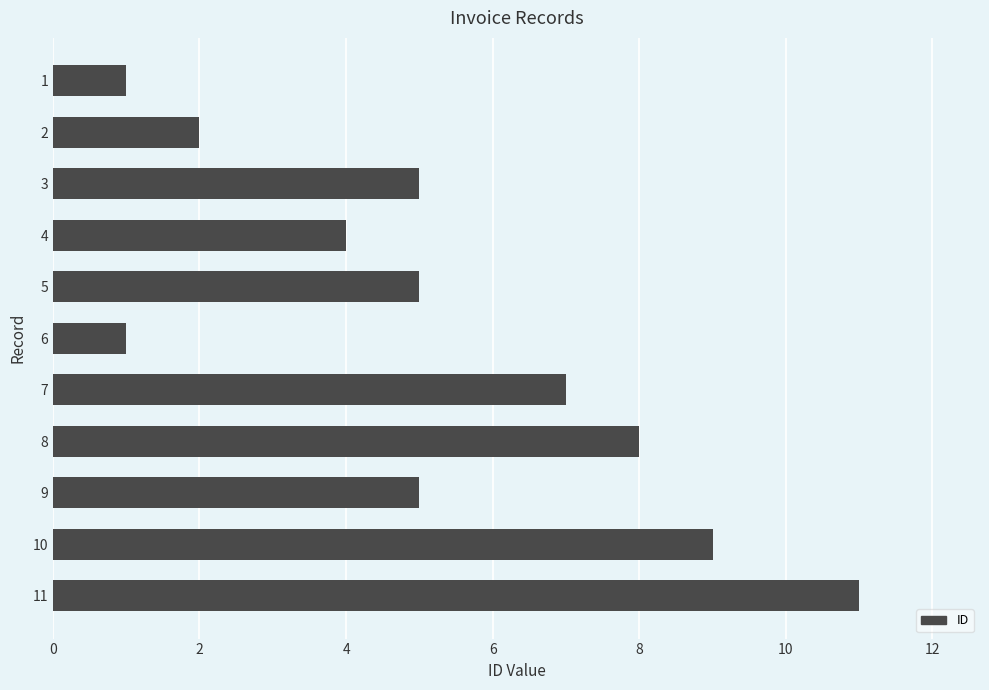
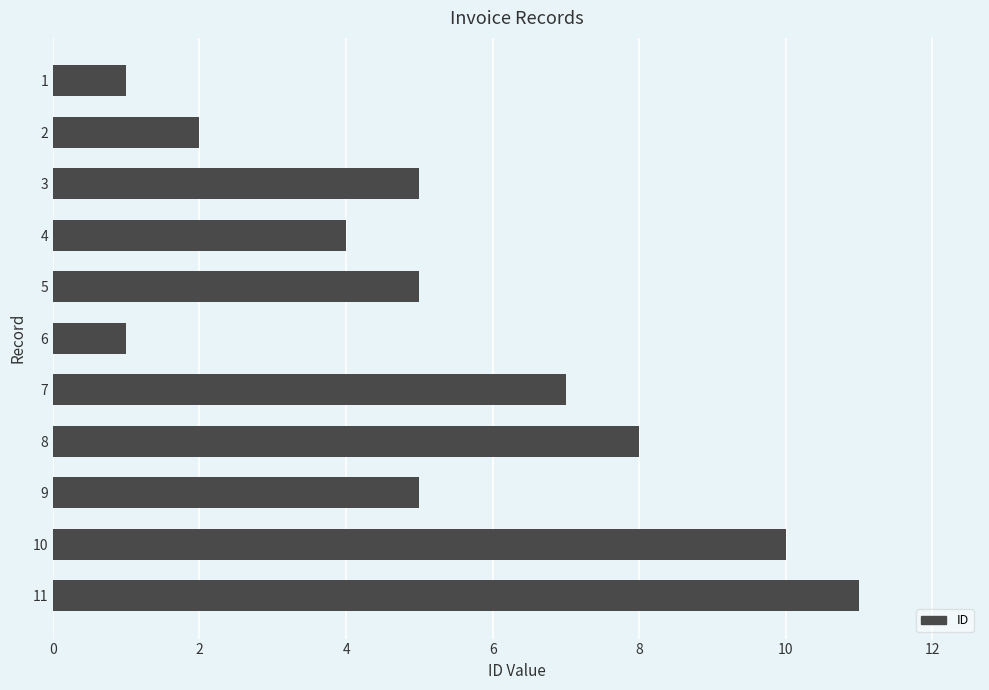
  {
    "1": 1,
    "2": 2,
    "3": 5,
    "4": 4,
    "5": 5,
    "6": 1,
    "7": 7,
    "8": 8,
    "9": 5,
-   "10": 9,
+   "10": 10,
    "11": 11
  }
